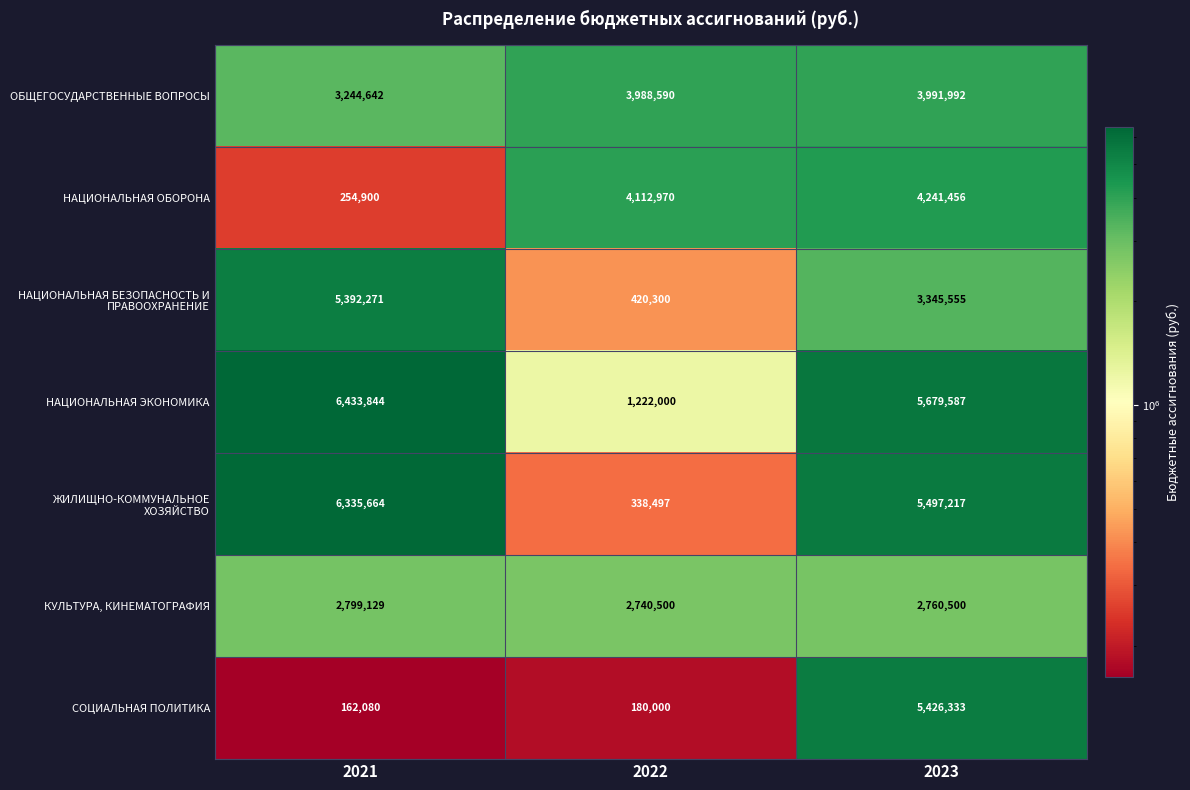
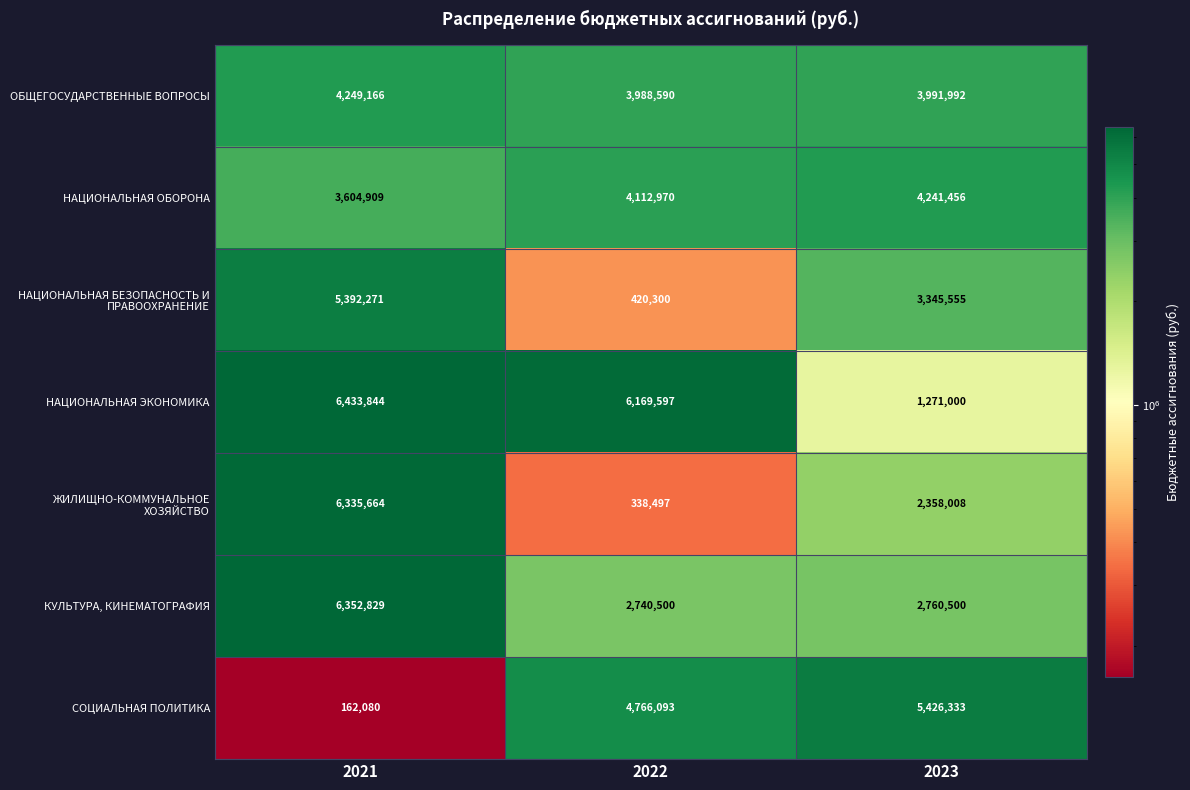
  {
    "ОБЩЕГОСУДАРСТВЕННЫЕ ВОПРОСЫ": {
-     "2021": "3,244,642",
+     "2021": "4,249,166",
      "2022": "3,988,590",
      "2023": "3,991,992"
    },
    "НАЦИОНАЛЬНАЯ ОБОРОНА": {
-     "2021": "254,900",
+     "2021": "3,604,909",
      "2022": "4,112,970",
      "2023": "4,241,456"
    },
    "НАЦИОНАЛЬНАЯ БЕЗОПАСНОСТЬ И ПРАВООХРАНЕНИЕ": {
      "2021": "5,392,271",
      "2022": "420,300",
      "2023": "3,345,555"
    },
    "НАЦИОНАЛЬНАЯ ЭКОНОМИКА": {
      "2021": "6,433,844",
-     "2022": "1,222,000",
-     "2023": "5,679,587"
+     "2022": "6,169,597",
+     "2023": "1,271,000"
    },
    "ЖИЛИЩНО-КОММУНАЛЬНОЕ ХОЗЯЙСТВО": {
      "2021": "6,335,664",
      "2022": "338,497",
-     "2023": "5,497,217"
+     "2023": "2,358,008"
    },
    "КУЛЬТУРА, КИНЕМАТОГРАФИЯ": {
-     "2021": "2,799,129",
+     "2021": "6,352,829",
      "2022": "2,740,500",
      "2023": "2,760,500"
    },
    "СОЦИАЛЬНАЯ ПОЛИТИКА": {
      "2021": "162,080",
-     "2022": "180,000",
+     "2022": "4,766,093",
      "2023": "5,426,333"
    }
  }
